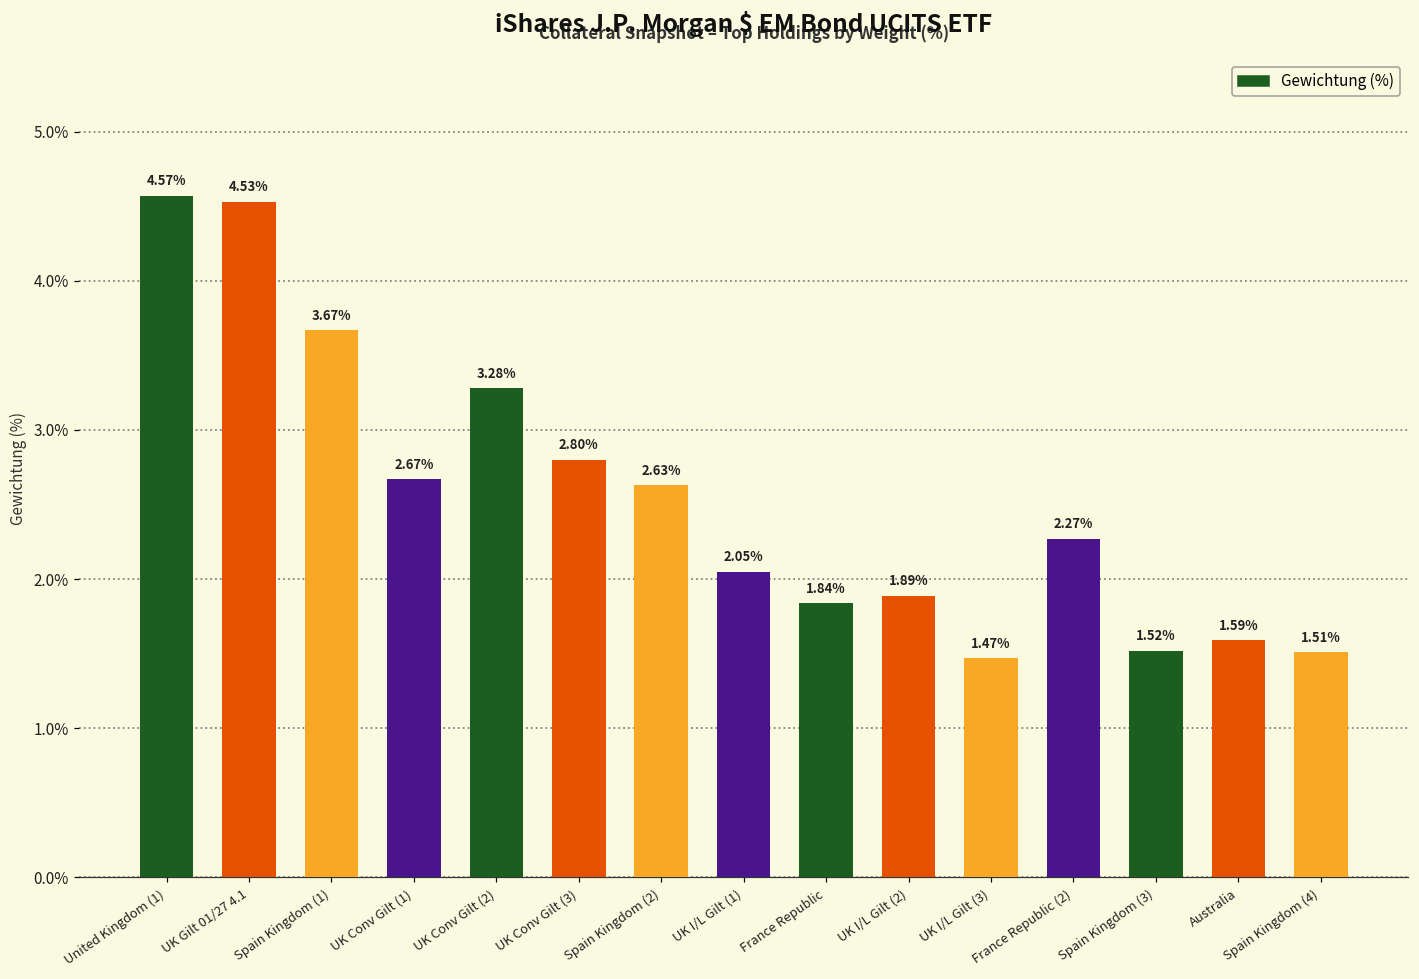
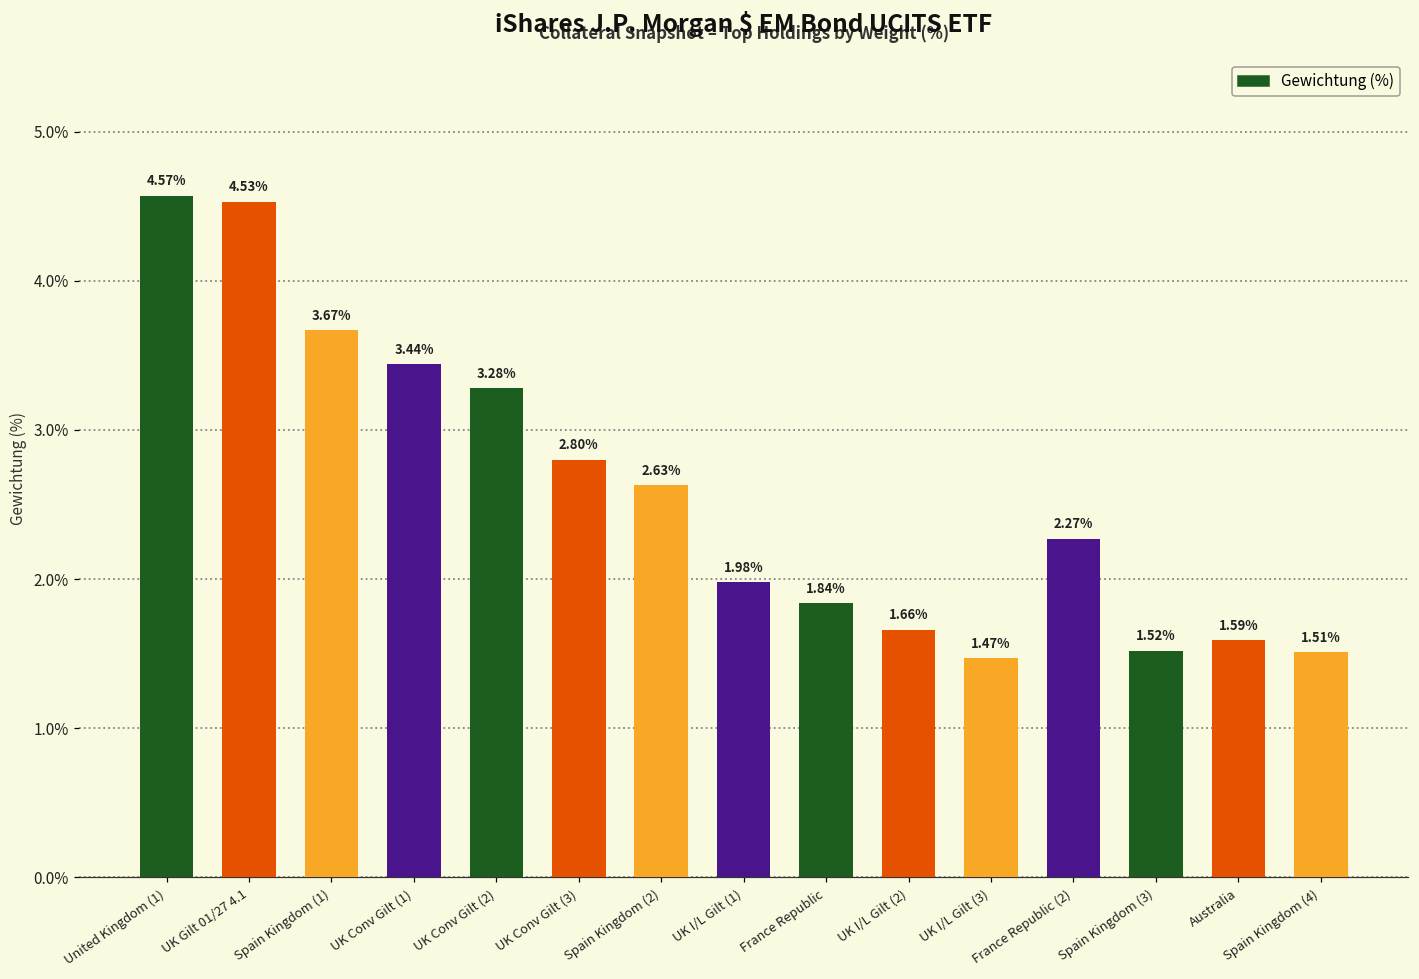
  {
    "United Kingdom (1)": "4.57%",
    "UK Gilt 01/27 4.1": "4.53%",
    "Spain Kingdom (1)": "3.67%",
-   "UK Conv Gilt (1)": "2.67%",
+   "UK Conv Gilt (1)": "3.44%",
    "UK Conv Gilt (2)": "3.28%",
    "UK Conv Gilt (3)": "2.80%",
    "Spain Kingdom (2)": "2.63%",
-   "UK I/L Gilt (1)": "2.05%",
+   "UK I/L Gilt (1)": "1.98%",
    "France Republic": "1.84%",
-   "UK I/L Gilt (2)": "1.89%",
+   "UK I/L Gilt (2)": "1.66%",
    "UK I/L Gilt (3)": "1.47%",
    "France Republic (2)": "2.27%",
    "Spain Kingdom (3)": "1.52%",
    "Australia": "1.59%",
    "Spain Kingdom (4)": "1.51%"
  }
